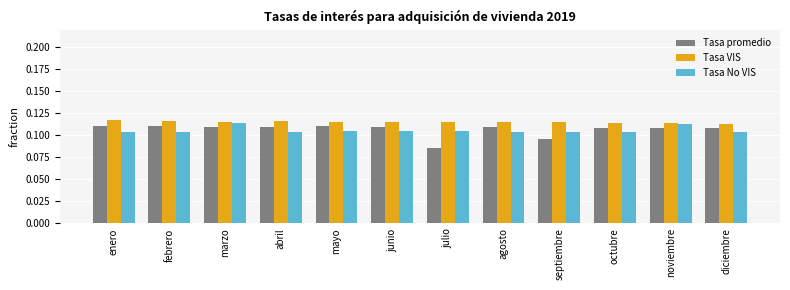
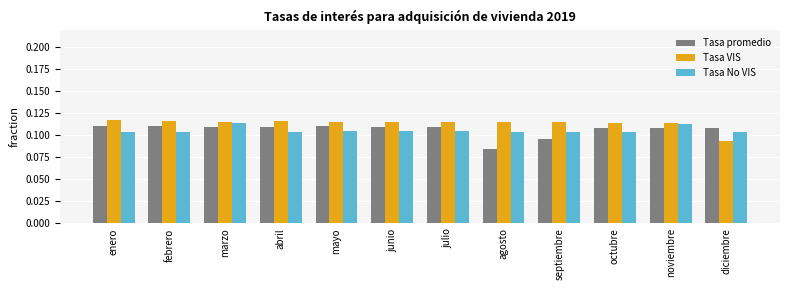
  {
    "Tasa promedio": {
      "enero": 0.11,
      "febrero": 0.11,
      "marzo": 0.11,
      "abril": 0.11,
      "mayo": 0.11,
      "junio": 0.11,
-     "julio": 0.09,
-     "agosto": 0.11,
+     "julio": 0.11,
+     "agosto": 0.08,
      "septiembre": 0.10,
      "octubre": 0.11,
      "noviembre": 0.11,
      "diciembre": 0.11
    },
    "Tasa VIS": {
      "enero": 0.12,
      "febrero": 0.12,
      "marzo": 0.12,
      "abril": 0.12,
      "mayo": 0.12,
      "junio": 0.11,
      "julio": 0.12,
      "agosto": 0.11,
      "septiembre": 0.11,
      "octubre": 0.11,
      "noviembre": 0.11,
-     "diciembre": 0.11
+     "diciembre": 0.09
    },
    "Tasa No VIS": {
      "enero": 0.10,
      "febrero": 0.10,
      "marzo": 0.11,
      "abril": 0.10,
      "mayo": 0.10,
      "junio": 0.11,
      "julio": 0.10,
      "agosto": 0.10,
      "septiembre": 0.10,
      "octubre": 0.10,
      "noviembre": 0.11,
      "diciembre": 0.10
    }
  }
